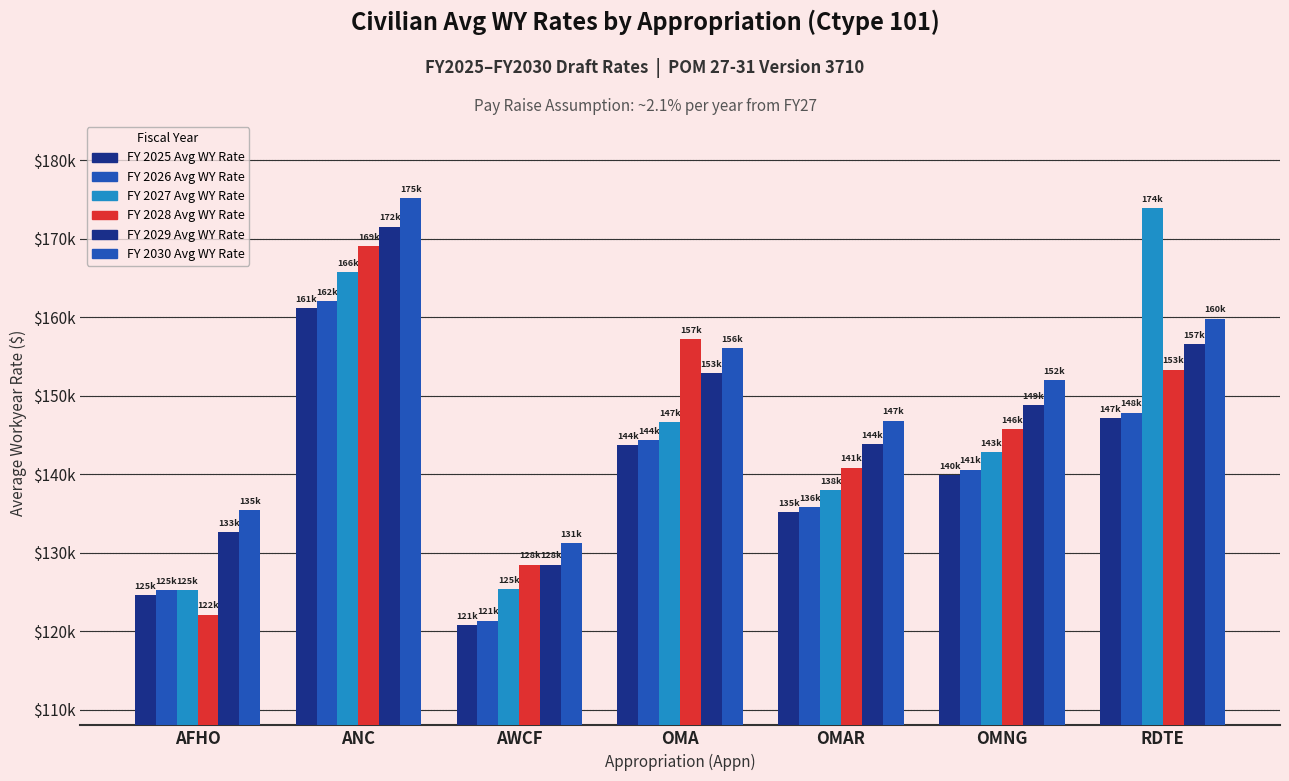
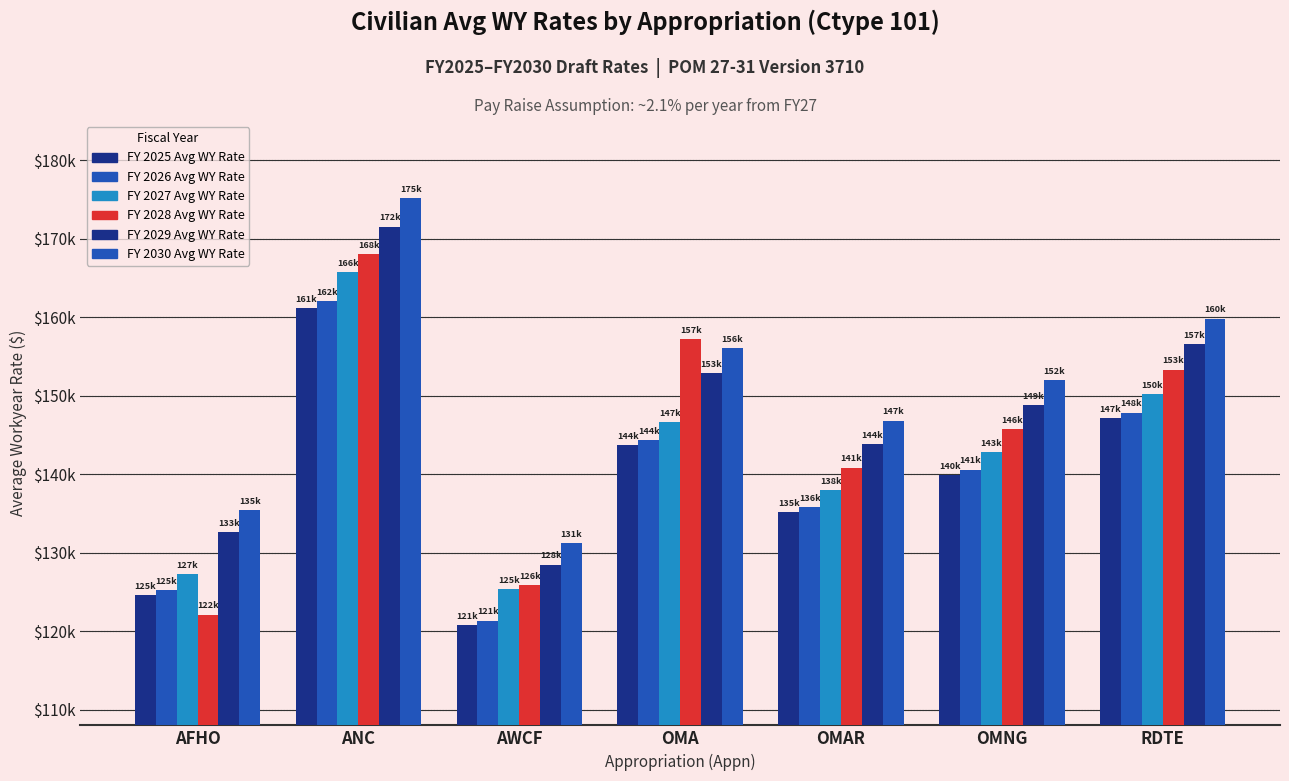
  {
    "FY 2027 Avg WY Rate": {
-     "AFHO": "125k",
+     "AFHO": "127k",
      "ANC": "166k",
      "AWCF": "125k",
      "OMA": "147k",
      "OMAR": "138k",
      "OMNG": "143k",
-     "RDTE": "174k"
+     "RDTE": "150k"
    },
    "FY 2028 Avg WY Rate": {
      "AFHO": "122k",
-     "ANC": "169k",
-     "AWCF": "128k",
+     "ANC": "168k",
+     "AWCF": "126k",
      "OMA": "157k",
      "OMAR": "141k",
      "OMNG": "146k",
      "RDTE": "153k"
    }
  }
